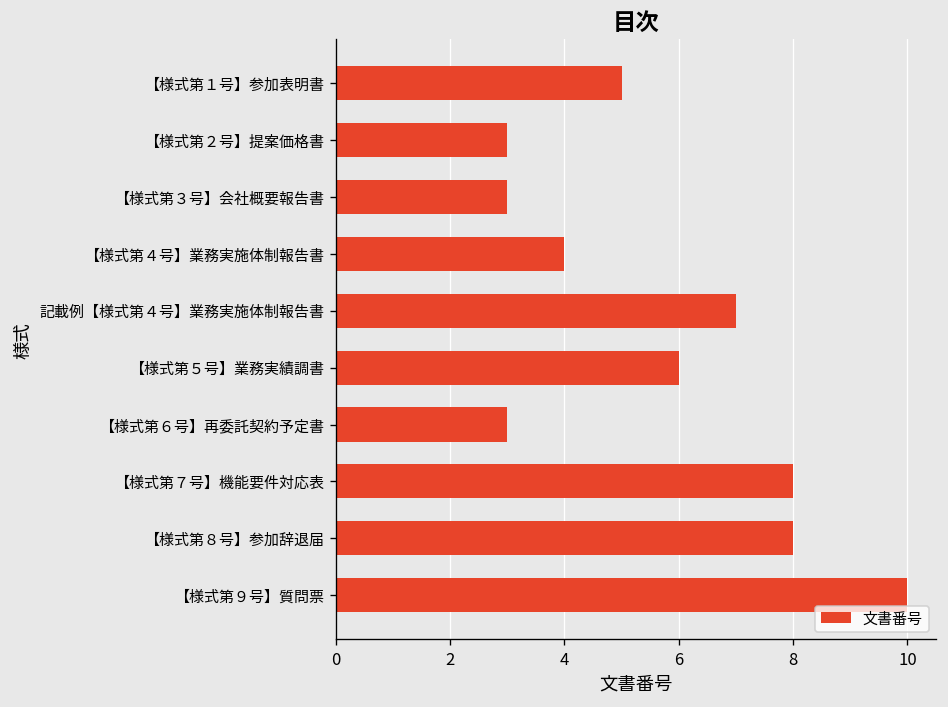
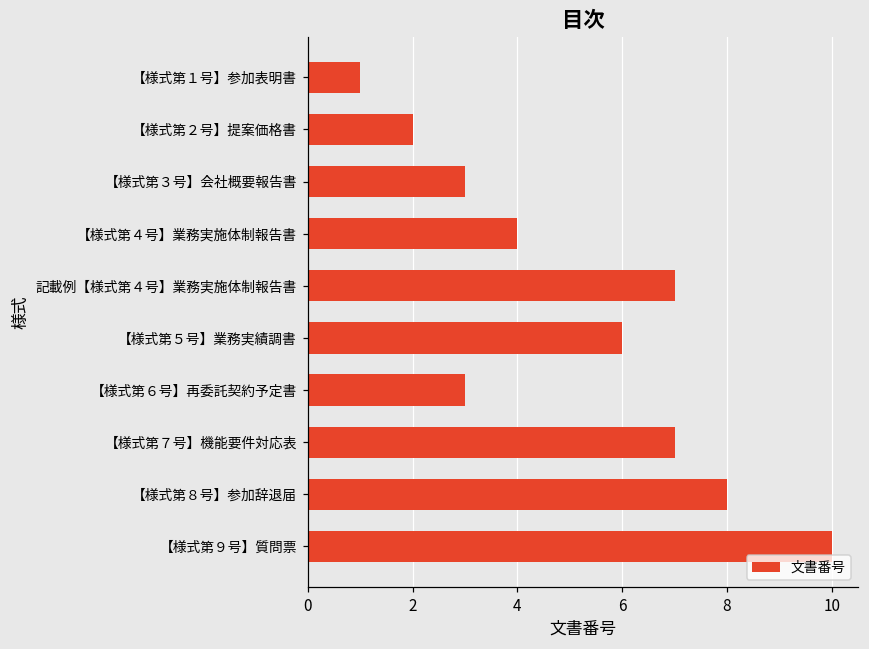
  {
-   "【様式第１号】参加表明書": 5,
-   "【様式第２号】提案価格書": 3,
+   "【様式第１号】参加表明書": 1,
+   "【様式第２号】提案価格書": 2,
    "【様式第３号】会社概要報告書": 3,
    "【様式第４号】業務実施体制報告書": 4,
    "記載例【様式第４号】業務実施体制報告書": 7,
    "【様式第５号】業務実績調書": 6,
    "【様式第６号】再委託契約予定書": 3,
-   "【様式第７号】機能要件対応表": 8,
+   "【様式第７号】機能要件対応表": 7,
    "【様式第８号】参加辞退届": 8,
    "【様式第９号】質問票": 10
  }
